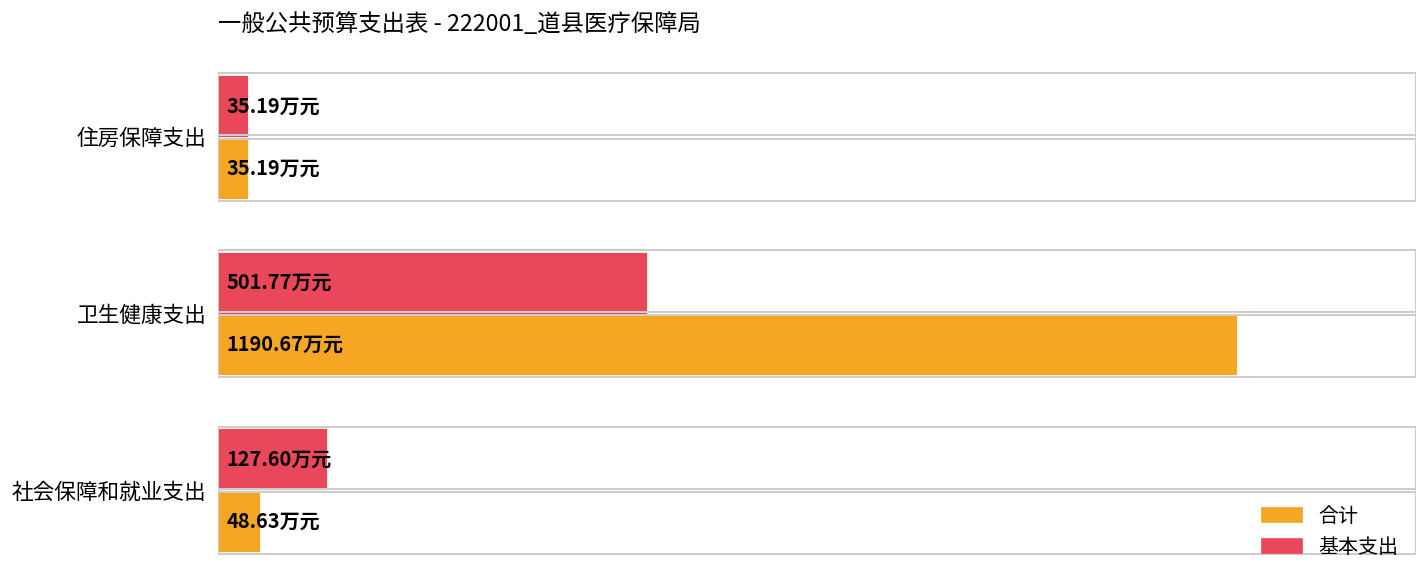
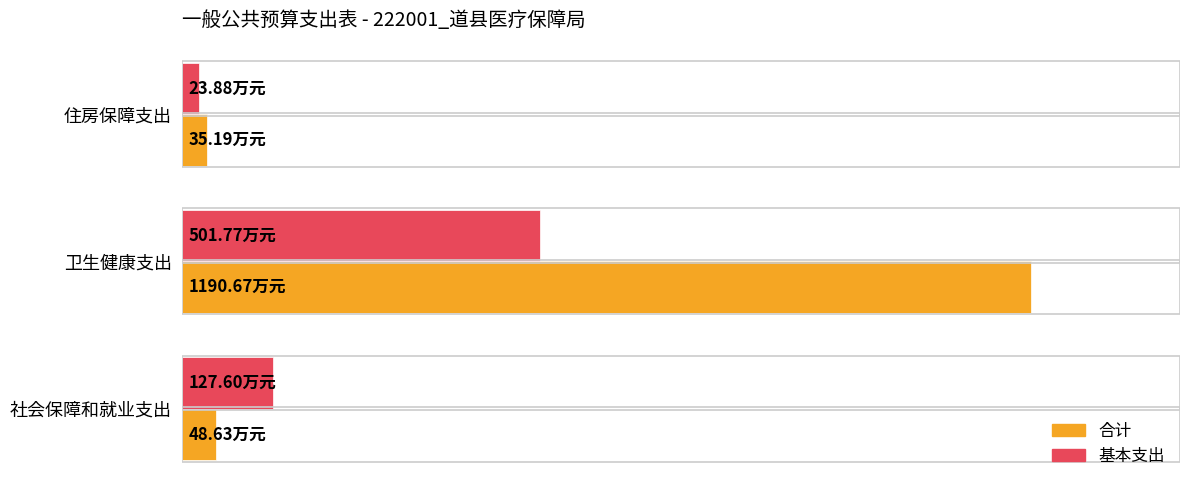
  {
    "合计": {
      "住房保障支出": 35.19,
      "卫生健康支出": 1190.67,
      "社会保障和就业支出": 48.63
    },
    "基本支出": {
-     "住房保障支出": 35.19,
+     "住房保障支出": 23.88,
      "卫生健康支出": 501.77,
      "社会保障和就业支出": 127.60
    }
  }
